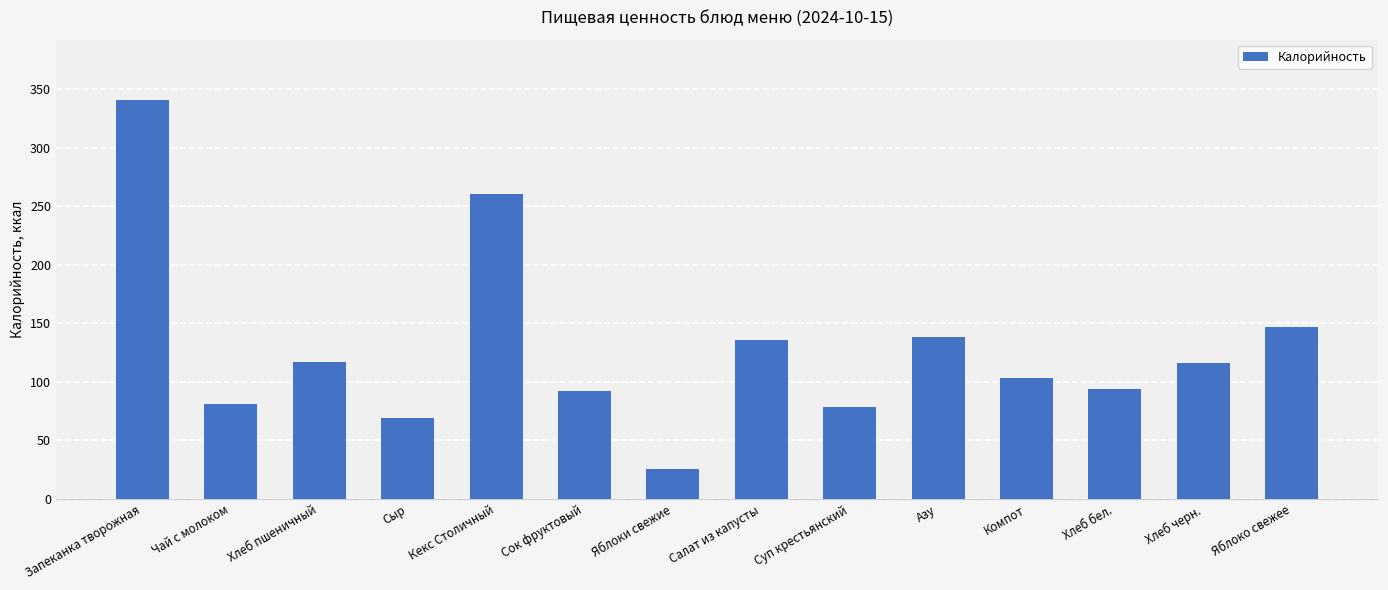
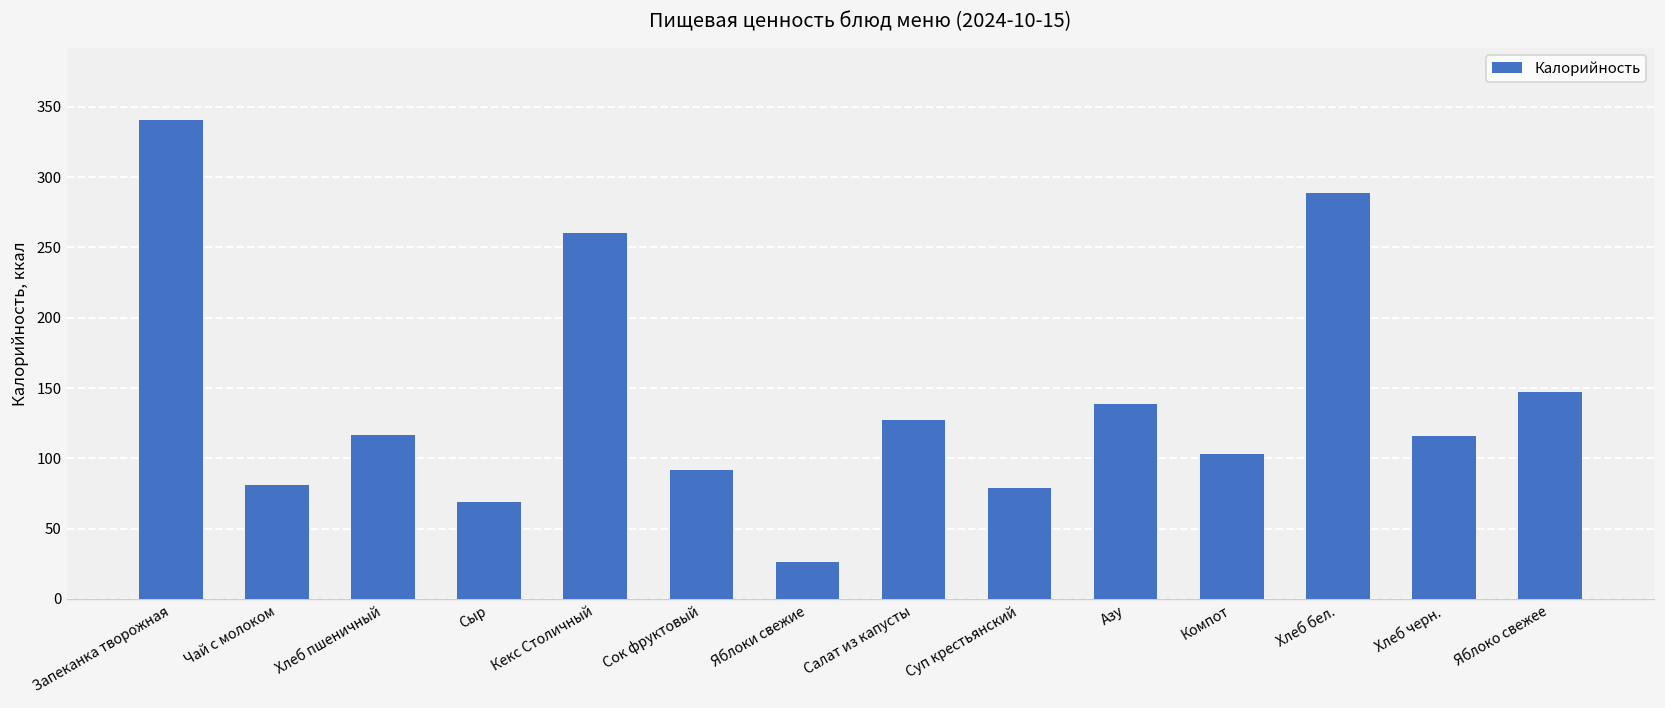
  {
    "Запеканка творожная": 341,
    "Чай с молоком": 81,
    "Хлеб пшеничный": 117,
    "Сыр": 69,
    "Кекс Столичный": 260,
    "Сок фруктовый": 92,
    "Яблоки свежие": 26,
-   "Салат из капусты": 136,
+   "Салат из капусты": 127,
    "Суп крестьянский": 79,
    "Азу": 139,
    "Компот": 103,
-   "Хлеб бел.": 94,
+   "Хлеб бел.": 289,
    "Хлеб черн.": 116,
    "Яблоко свежее": 147
  }
